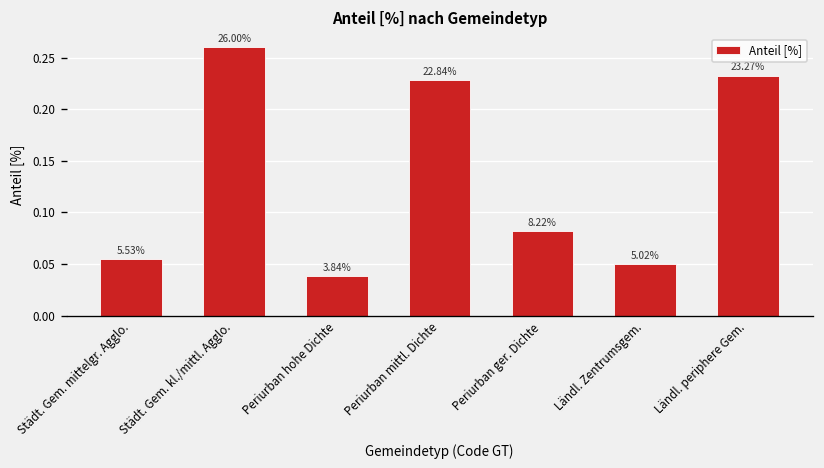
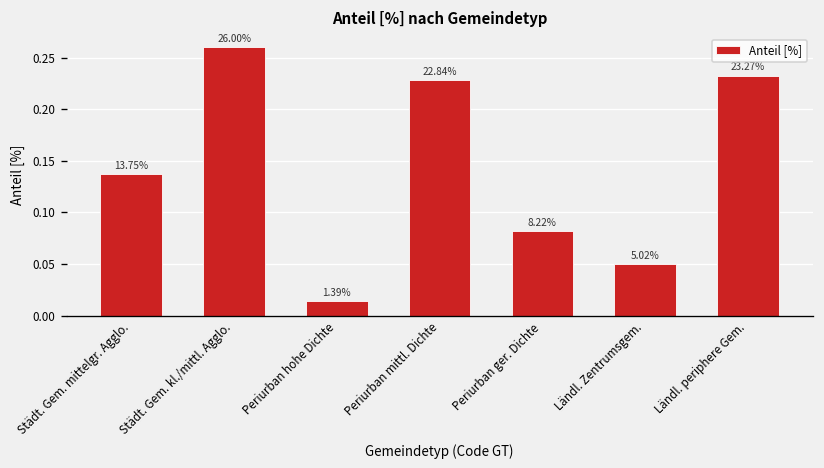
  {
-   "Städt. Gem. mittelgr. Agglo.": "5.53%",
+   "Städt. Gem. mittelgr. Agglo.": "13.75%",
    "Städt. Gem. kl./mittl. Agglo.": "26.00%",
-   "Periurban hohe Dichte": "3.84%",
+   "Periurban hohe Dichte": "1.39%",
    "Periurban mittl. Dichte": "22.84%",
    "Periurban ger. Dichte": "8.22%",
    "Ländl. Zentrumsgem.": "5.02%"
  }
